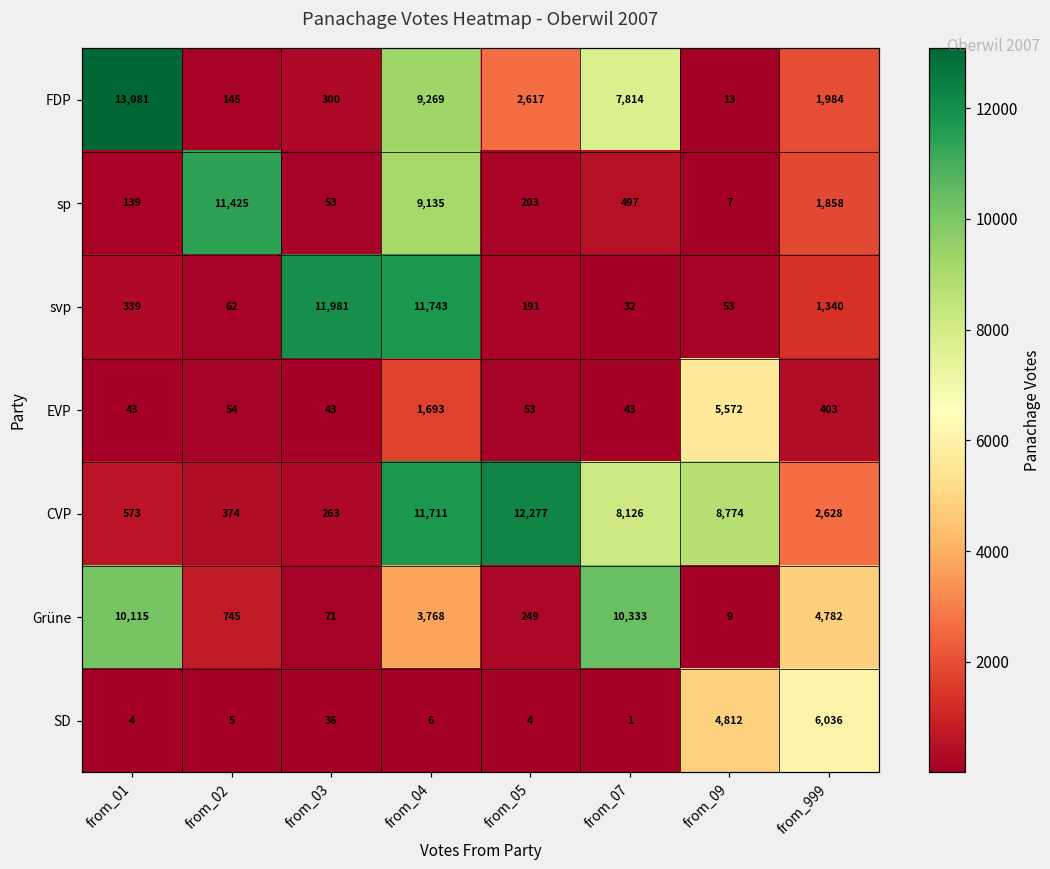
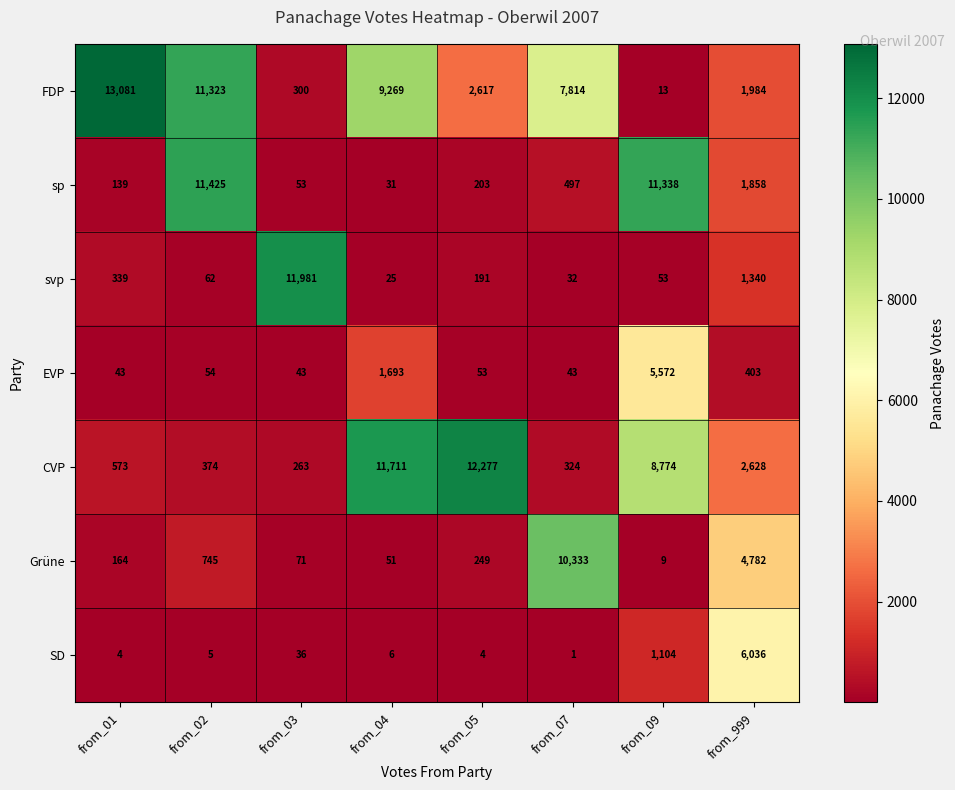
  {
    "FDP": {
      "from_01": "13,081",
-     "from_02": "145",
+     "from_02": "11,323",
      "from_03": "300",
      "from_04": "9,269",
      "from_05": "2,617",
      "from_07": "7,814",
      "from_09": "13",
      "from_999": "1,984"
    },
    "sp": {
      "from_01": "139",
      "from_02": "11,425",
      "from_03": "53",
-     "from_04": "9,135",
+     "from_04": "31",
      "from_05": "203",
      "from_07": "497",
-     "from_09": "7",
+     "from_09": "11,338",
      "from_999": "1,858"
    },
    "svp": {
      "from_01": "339",
      "from_02": "62",
      "from_03": "11,981",
-     "from_04": "11,743",
+     "from_04": "25",
      "from_05": "191",
      "from_07": "32",
      "from_09": "53",
      "from_999": "1,340"
    },
    "EVP": {
      "from_01": "43",
      "from_02": "54",
      "from_03": "43",
      "from_04": "1,693",
      "from_05": "53",
      "from_07": "43",
      "from_09": "5,572",
      "from_999": "403"
    },
    "CVP": {
      "from_01": "573",
      "from_02": "374",
      "from_03": "263",
      "from_04": "11,711",
      "from_05": "12,277",
-     "from_07": "8,126",
+     "from_07": "324",
      "from_09": "8,774",
      "from_999": "2,628"
    },
    "Grüne": {
-     "from_01": "10,115",
+     "from_01": "164",
      "from_02": "745",
      "from_03": "71",
-     "from_04": "3,768",
+     "from_04": "51",
      "from_05": "249",
      "from_07": "10,333",
      "from_09": "9",
      "from_999": "4,782"
    },
    "SD": {
      "from_01": "4",
      "from_02": "5",
      "from_03": "36",
      "from_04": "6",
      "from_05": "4",
      "from_07": "1",
-     "from_09": "4,812",
+     "from_09": "1,104",
      "from_999": "6,036"
    }
  }
